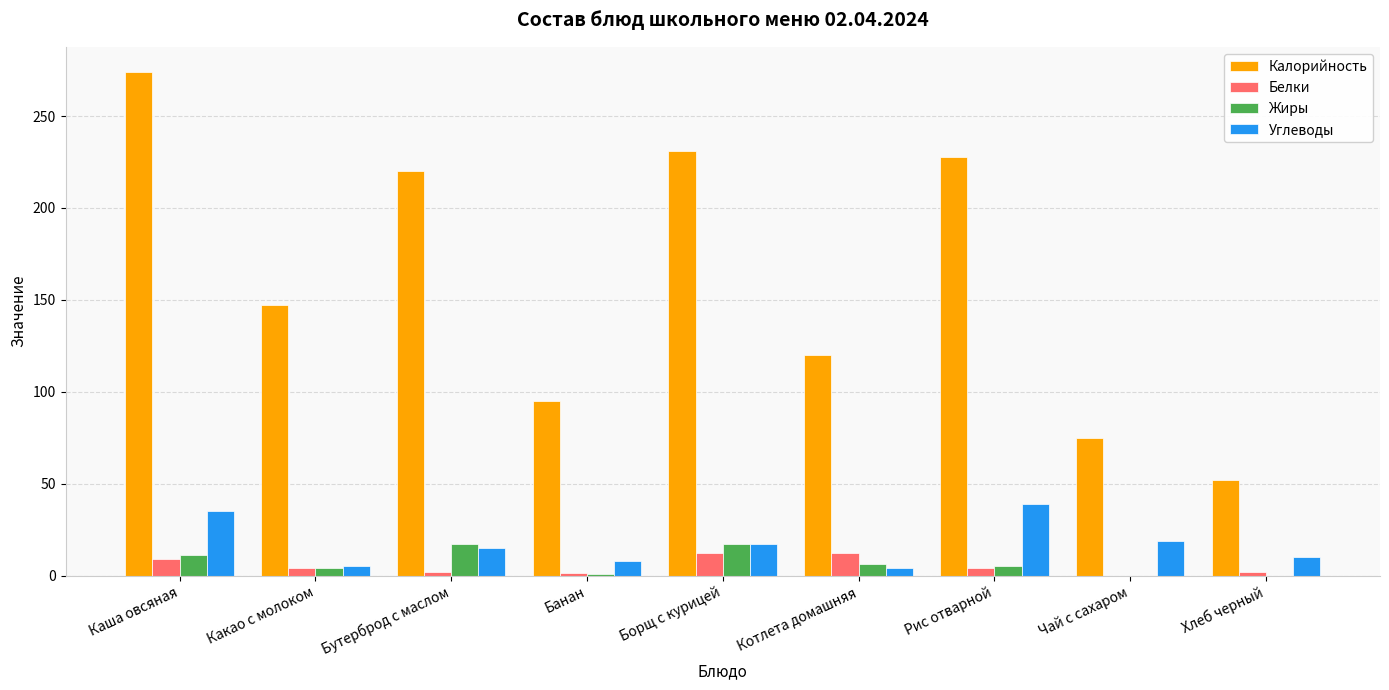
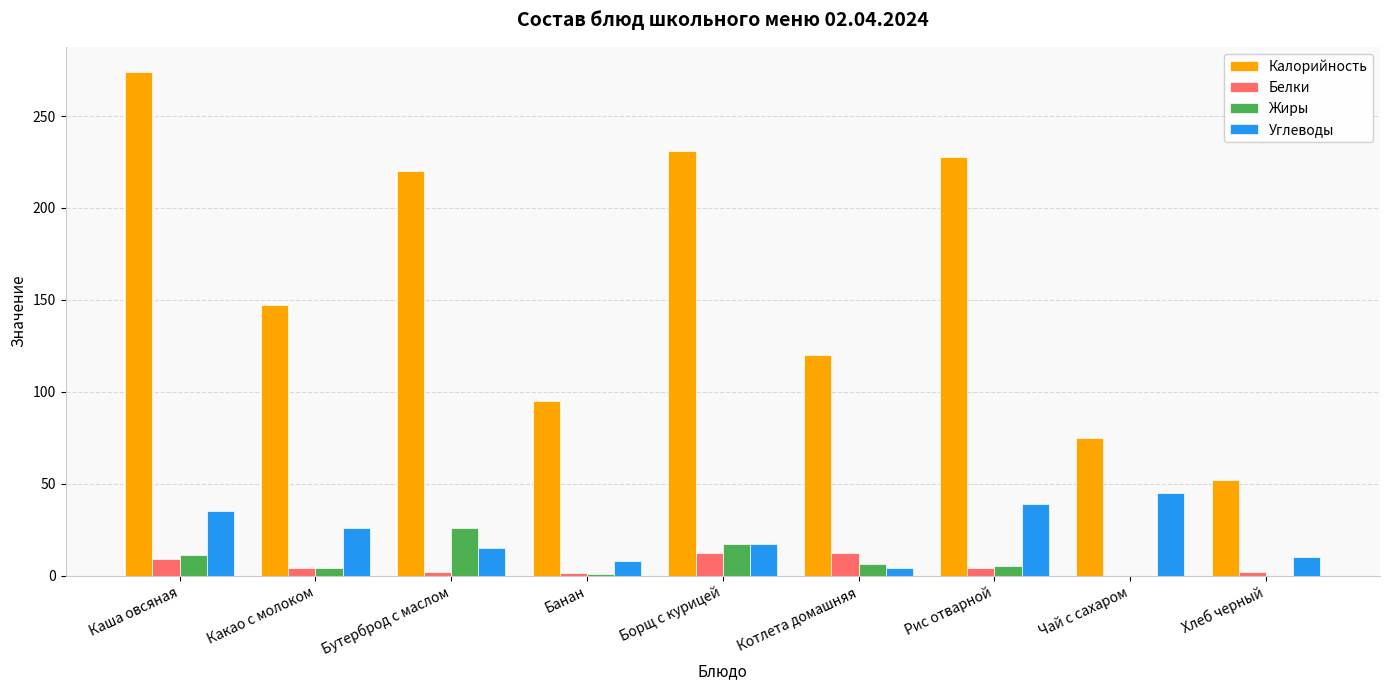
  {
    "Калорийность": {
      "Каша овсяная": 274,
      "Какао с молоком": 147,
      "Бутерброд с маслом": 220,
      "Банан": 95,
      "Борщ с курицей": 231,
      "Котлета домашняя": 120,
      "Рис отварной": 228,
      "Чай с сахаром": 75,
      "Хлеб черный": 52
    },
    "Белки": {
      "Каша овсяная": 9,
      "Какао с молоком": 4,
      "Бутерброд с маслом": 2,
      "Банан": 2,
      "Борщ с курицей": 12,
      "Котлета домашняя": 12,
      "Рис отварной": 4,
      "Чай с сахаром": 0,
      "Хлеб черный": 2
    },
    "Жиры": {
      "Каша овсяная": 11,
      "Какао с молоком": 4,
-     "Бутерброд с маслом": 17,
+     "Бутерброд с маслом": 26,
      "Борщ с курицей": 17,
      "Котлета домашняя": 6,
      "Рис отварной": 5,
      "Чай с сахаром": 0,
      "Хлеб черный": 0
    },
    "Углеводы": {
      "Каша овсяная": 35,
-     "Какао с молоком": 5,
+     "Какао с молоком": 26,
      "Бутерброд с маслом": 15,
      "Банан": 8,
      "Борщ с курицей": 17,
      "Котлета домашняя": 4,
      "Рис отварной": 39,
-     "Чай с сахаром": 19,
+     "Чай с сахаром": 45,
      "Хлеб черный": 10
    }
  }
